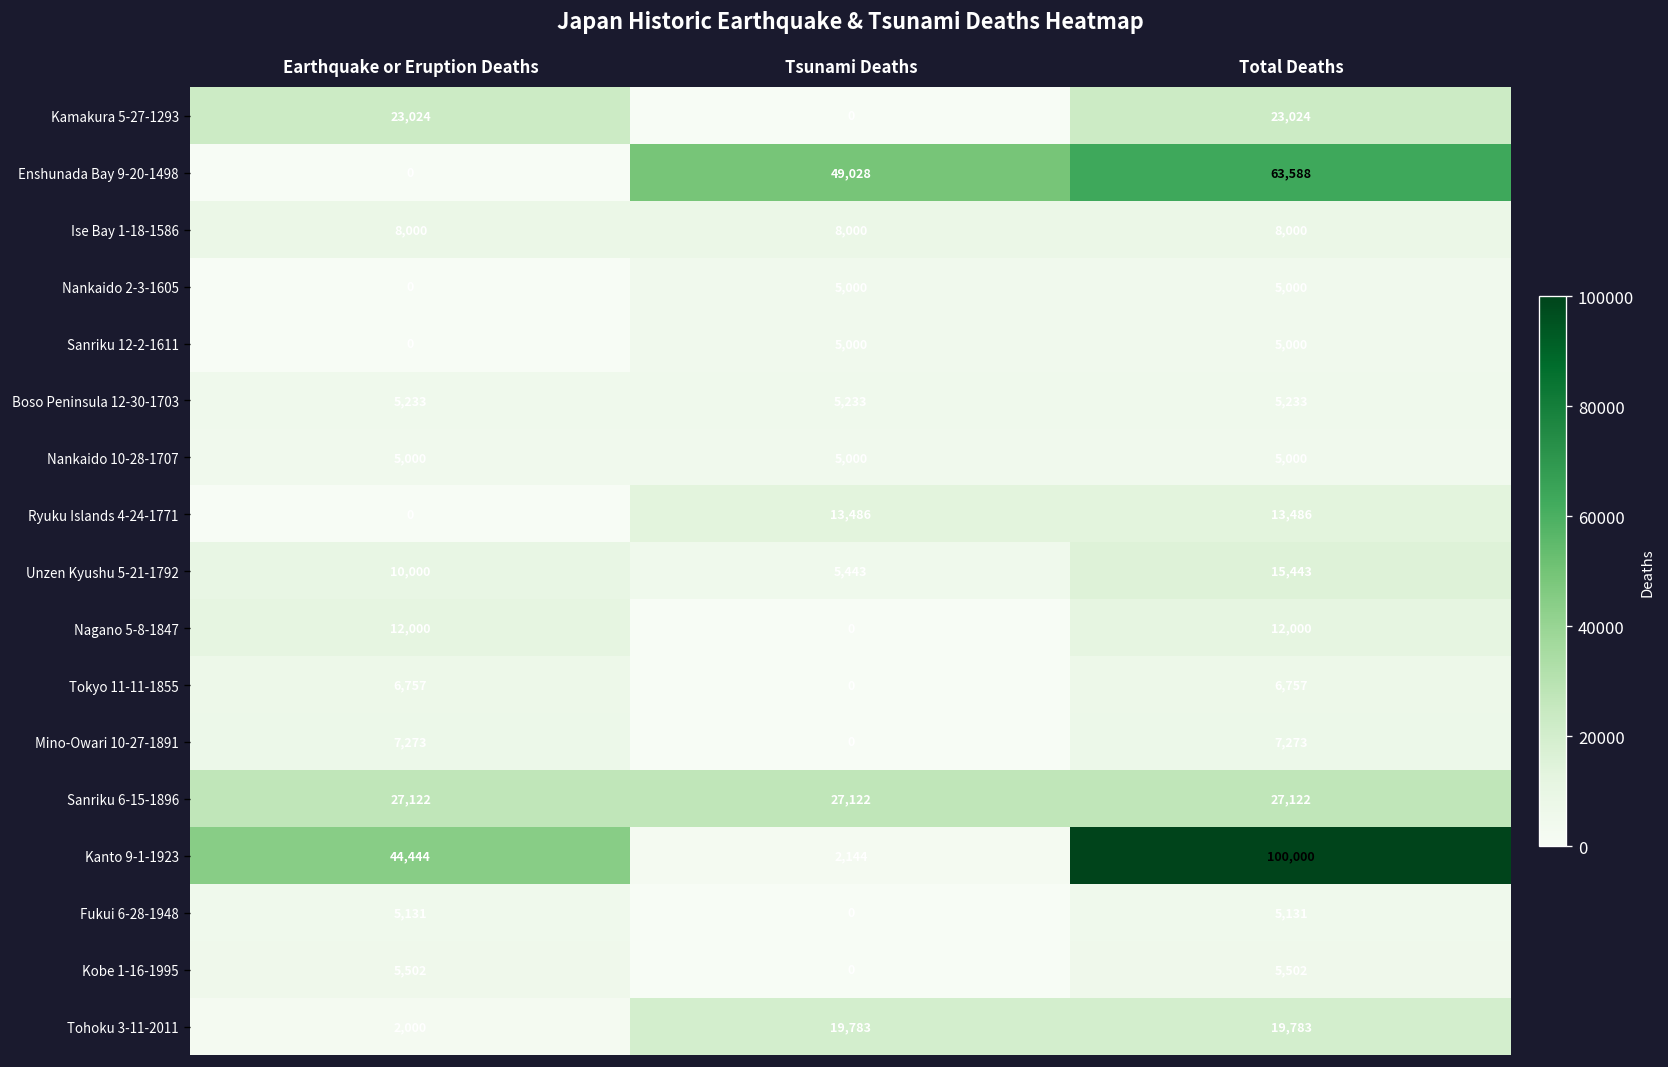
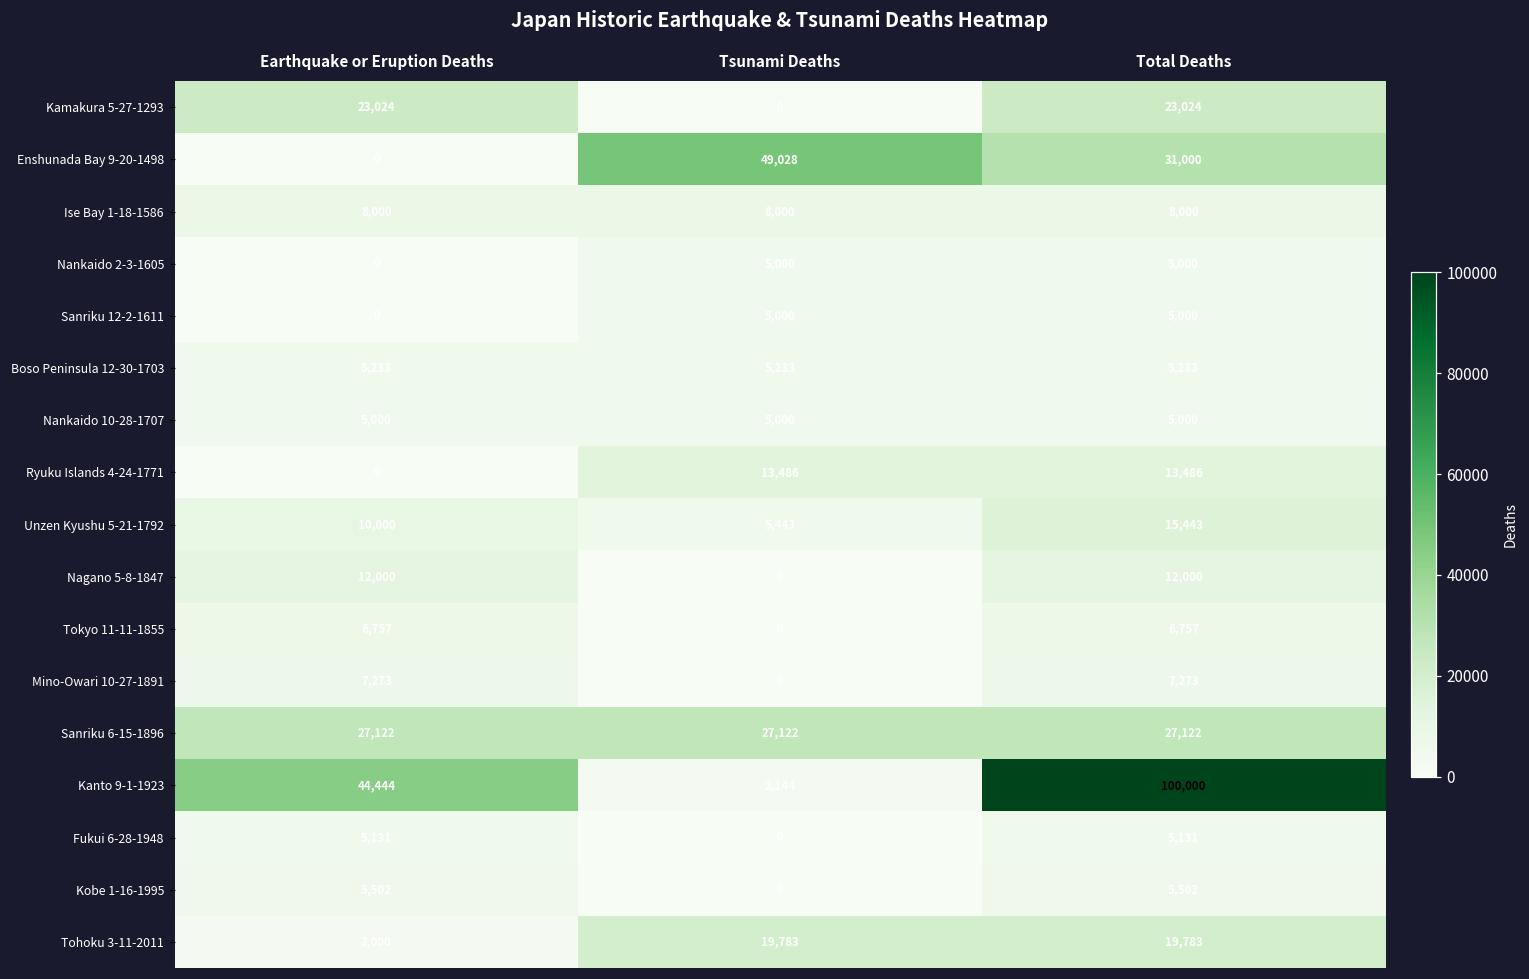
  {
    "Kamakura 5-27-1293": {
      "Earthquake or Eruption Deaths": "23,024",
      "Total Deaths": "23,024"
    },
    "Enshunada Bay 9-20-1498": {
      "Tsunami Deaths": "49,028",
-     "Total Deaths": "63,588"
+     "Total Deaths": "31,000"
    },
    "Sanriku 6-15-1896": {
      "Earthquake or Eruption Deaths": "27,122",
      "Tsunami Deaths": "27,122",
      "Total Deaths": "27,122"
    },
    "Kanto 9-1-1923": {
      "Earthquake or Eruption Deaths": "44,444",
      "Total Deaths": "100,000"
    },
    "Tohoku 3-11-2011": {
      "Tsunami Deaths": "19,783",
      "Total Deaths": "19,783"
    }
  }
